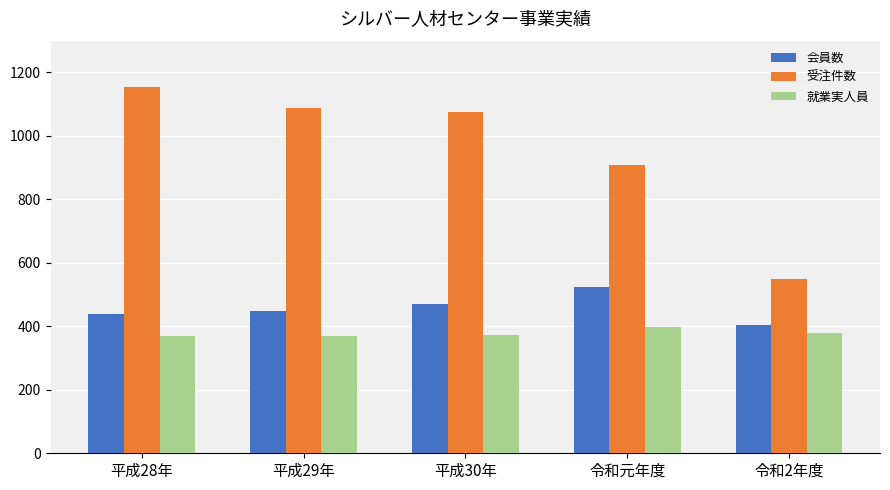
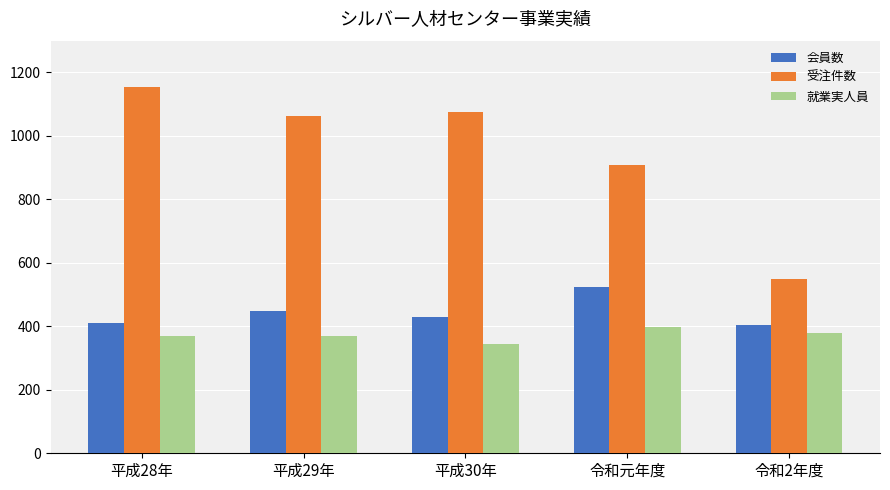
  {
    "会員数": {
-     "平成28年": 440,
+     "平成28年": 410,
      "平成29年": 450,
-     "平成30年": 470,
+     "平成30年": 430,
      "令和元年度": 520,
      "令和2年度": 400
    },
    "受注件数": {
      "平成28年": 1150,
-     "平成29年": 1090,
+     "平成29年": 1060,
      "平成30年": 1070,
      "令和元年度": 910,
      "令和2年度": 550
    },
    "就業実人員": {
      "平成28年": 370,
      "平成29年": 370,
-     "平成30年": 370,
+     "平成30年": 340,
      "令和元年度": 400,
      "令和2年度": 380
    }
  }
